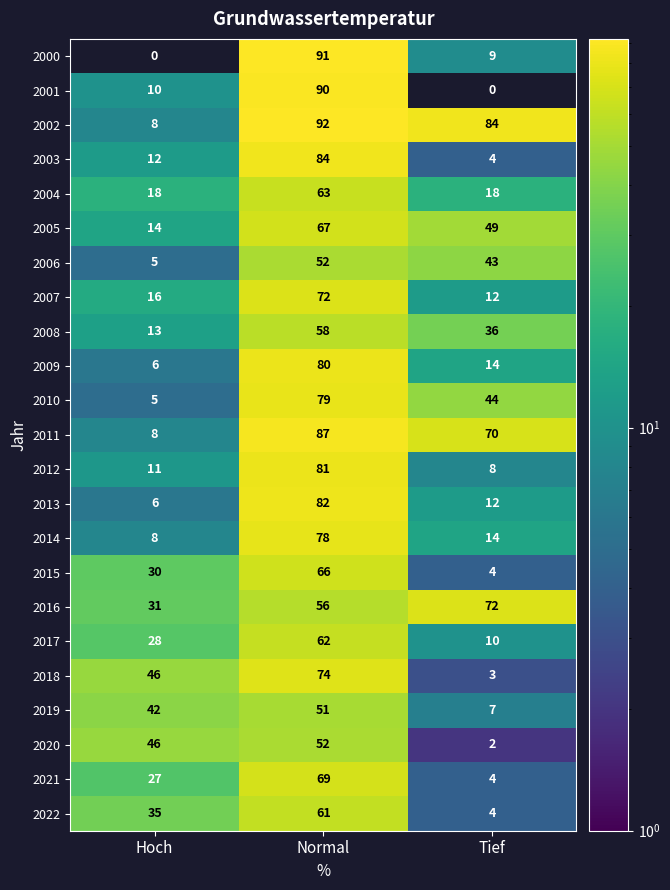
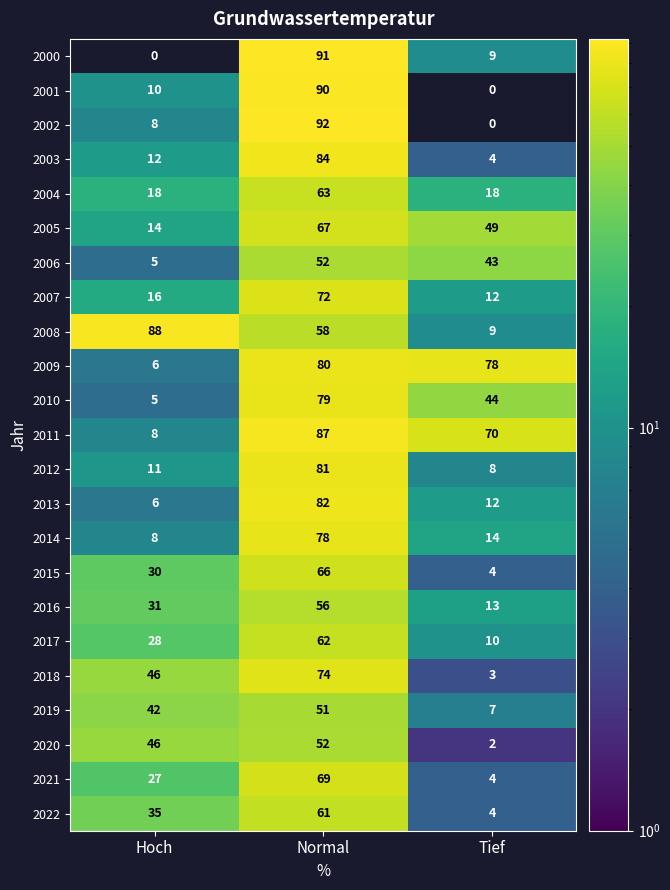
  {
    "2000": {
      "Hoch": 0,
      "Normal": 91,
      "Tief": 9
    },
    "2001": {
      "Hoch": 10,
      "Normal": 90,
      "Tief": 0
    },
    "2002": {
      "Hoch": 8,
      "Normal": 92,
-     "Tief": 84
+     "Tief": 0
    },
    "2003": {
      "Hoch": 12,
      "Normal": 84,
      "Tief": 4
    },
    "2004": {
      "Hoch": 18,
      "Normal": 63,
      "Tief": 18
    },
    "2005": {
      "Hoch": 14,
      "Normal": 67,
      "Tief": 49
    },
    "2006": {
      "Hoch": 5,
      "Normal": 52,
      "Tief": 43
    },
    "2007": {
      "Hoch": 16,
      "Normal": 72,
      "Tief": 12
    },
    "2008": {
-     "Hoch": 13,
+     "Hoch": 88,
      "Normal": 58,
-     "Tief": 36
+     "Tief": 9
    },
    "2009": {
      "Hoch": 6,
      "Normal": 80,
-     "Tief": 14
+     "Tief": 78
    },
    "2010": {
      "Hoch": 5,
      "Normal": 79,
      "Tief": 44
    },
    "2011": {
      "Hoch": 8,
      "Normal": 87,
      "Tief": 70
    },
    "2012": {
      "Hoch": 11,
      "Normal": 81,
      "Tief": 8
    },
    "2013": {
      "Hoch": 6,
      "Normal": 82,
      "Tief": 12
    },
    "2014": {
      "Hoch": 8,
      "Normal": 78,
      "Tief": 14
    },
    "2015": {
      "Hoch": 30,
      "Normal": 66,
      "Tief": 4
    },
    "2016": {
      "Hoch": 31,
      "Normal": 56,
-     "Tief": 72
+     "Tief": 13
    },
    "2017": {
      "Hoch": 28,
      "Normal": 62,
      "Tief": 10
    },
    "2018": {
      "Hoch": 46,
      "Normal": 74,
      "Tief": 3
    },
    "2019": {
      "Hoch": 42,
      "Normal": 51,
      "Tief": 7
    },
    "2020": {
      "Hoch": 46,
      "Normal": 52,
      "Tief": 2
    },
    "2021": {
      "Hoch": 27,
      "Normal": 69,
      "Tief": 4
    },
    "2022": {
      "Hoch": 35,
      "Normal": 61,
      "Tief": 4
    }
  }
